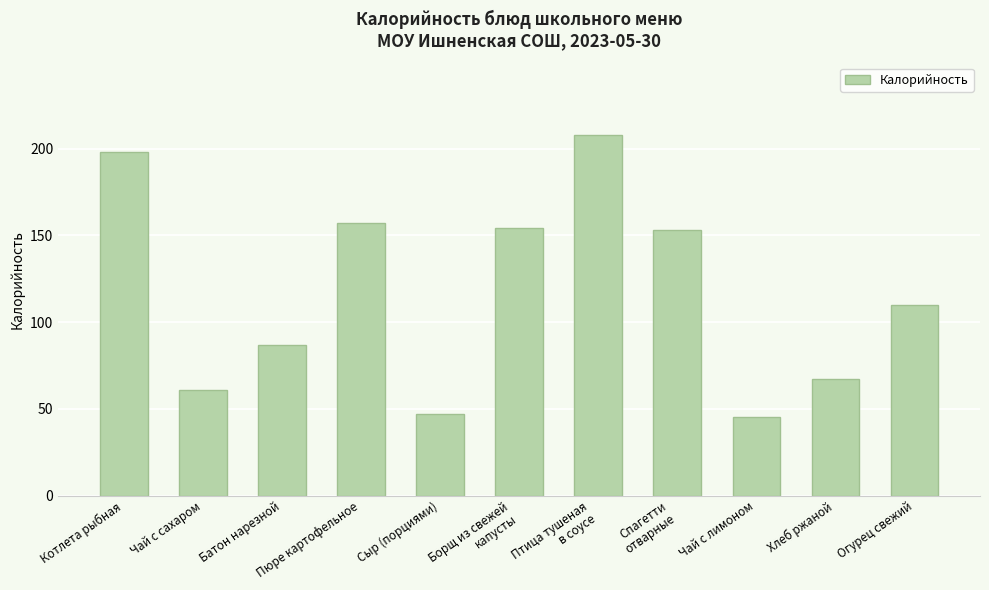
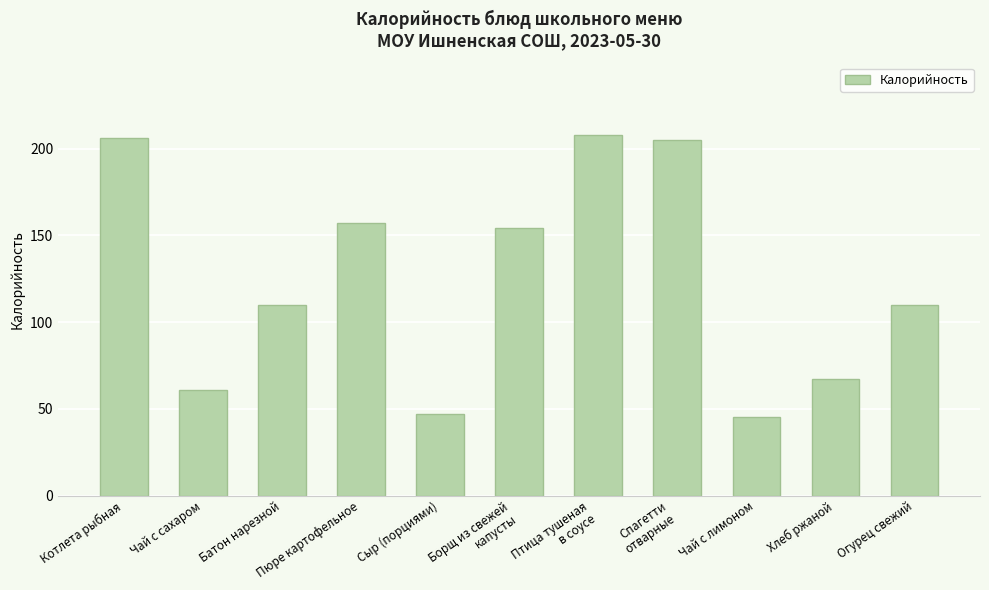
  {
-   "Котлета рыбная": 198,
+   "Котлета рыбная": 206,
    "Чай с сахаром": 61,
-   "Батон нарезной": 87,
+   "Батон нарезной": 110,
    "Пюре картофельное": 157,
    "Сыр (порциями)": 47,
    "Борщ из свежей капусты": 154,
    "Птица тушеная в соусе": 208,
-   "Спагетти отварные": 153,
+   "Спагетти отварные": 205,
    "Чай с лимоном": 45,
    "Хлеб ржаной": 67,
    "Огурец свежий": 110
  }
